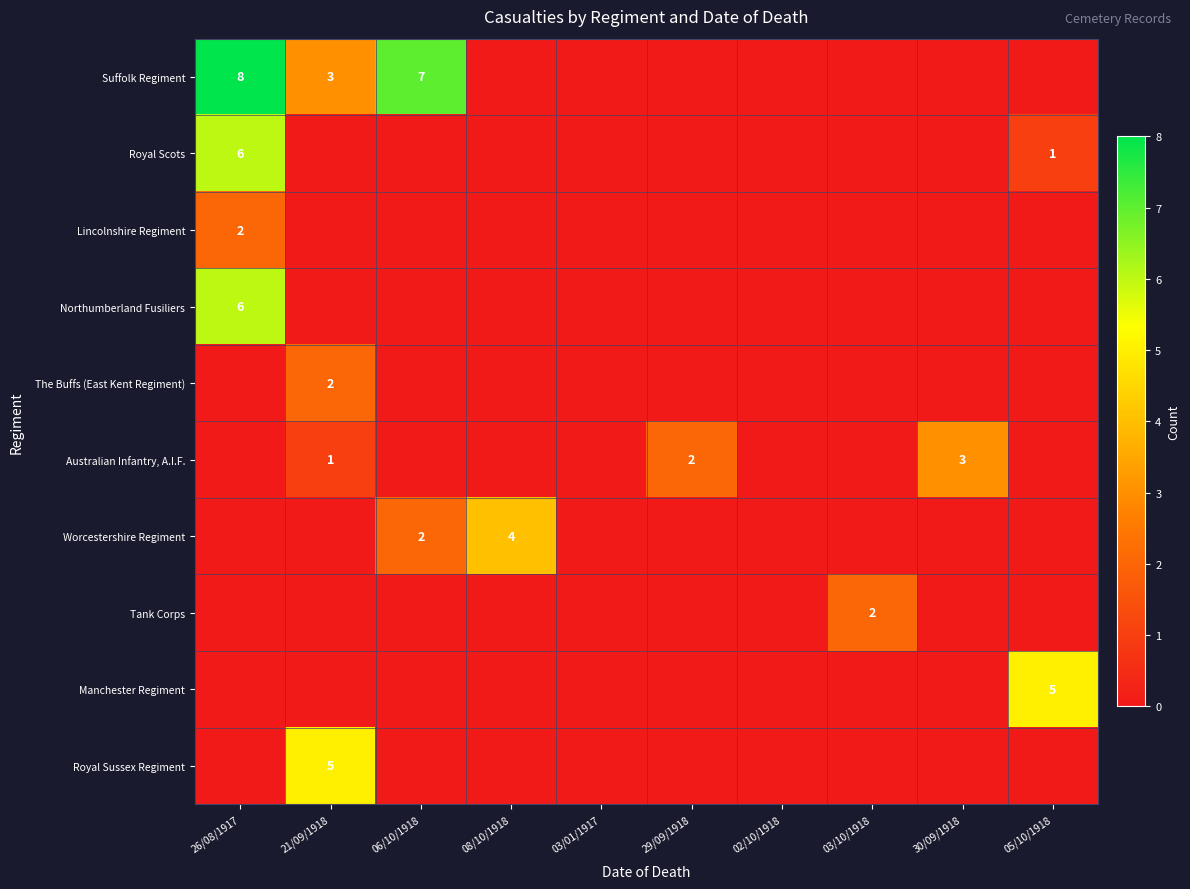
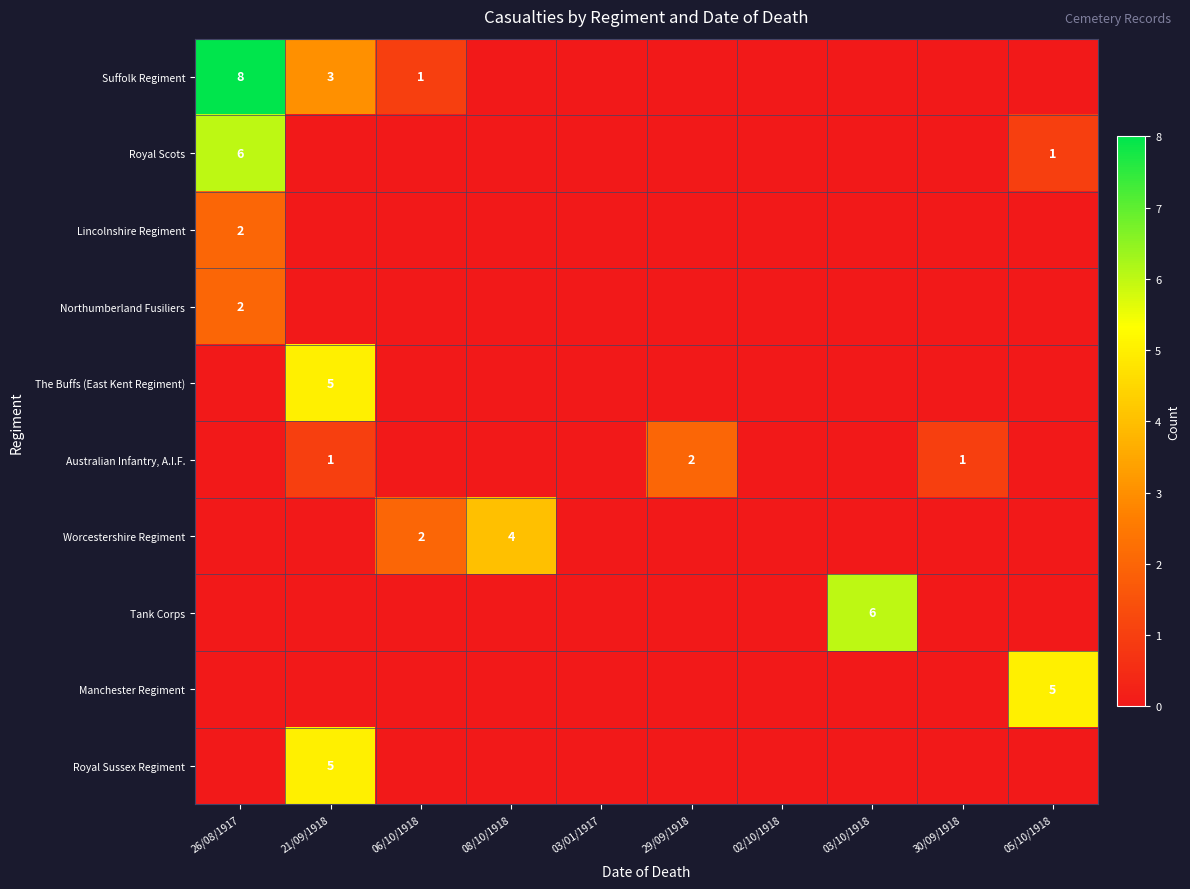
  {
    "Suffolk Regiment": {
      "26/08/1917": 8,
      "21/09/1918": 3,
-     "06/10/1918": 7
+     "06/10/1918": 1
    },
    "Royal Scots": {
      "26/08/1917": 6,
      "05/10/1918": 1
    },
    "Lincolnshire Regiment": {
      "26/08/1917": 2
    },
    "Northumberland Fusiliers": {
-     "26/08/1917": 6
+     "26/08/1917": 2
    },
    "The Buffs (East Kent Regiment)": {
-     "21/09/1918": 2
+     "21/09/1918": 5
    },
    "Australian Infantry, A.I.F.": {
      "21/09/1918": 1,
      "29/09/1918": 2,
-     "30/09/1918": 3
+     "30/09/1918": 1
    },
    "Worcestershire Regiment": {
      "06/10/1918": 2,
      "08/10/1918": 4
    },
    "Tank Corps": {
-     "03/10/1918": 2
+     "03/10/1918": 6
    },
    "Manchester Regiment": {
      "05/10/1918": 5
    },
    "Royal Sussex Regiment": {
      "21/09/1918": 5
    }
  }
